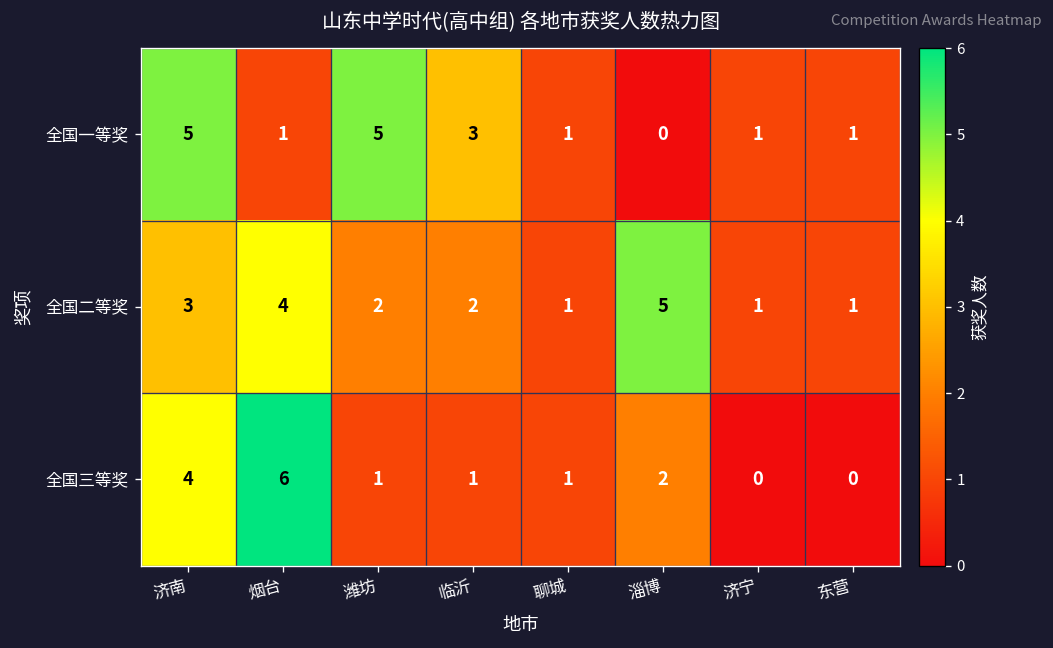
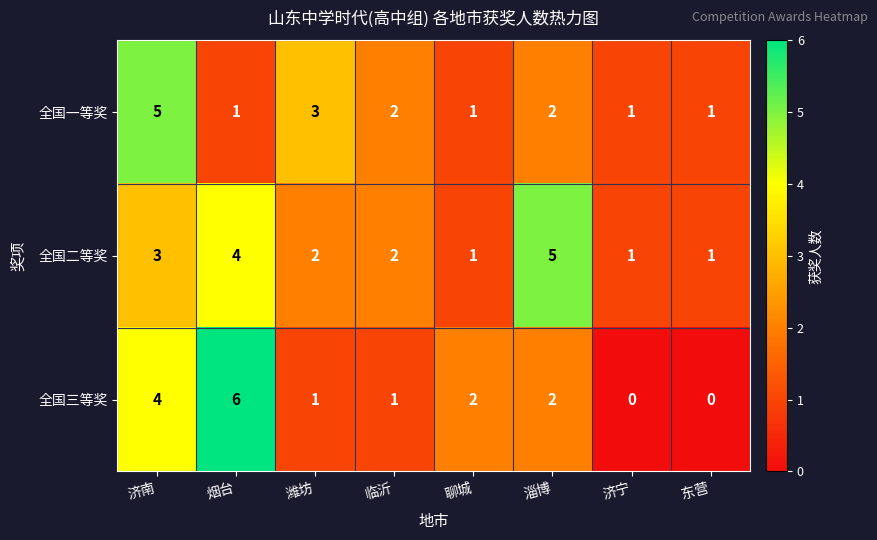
  {
    "全国一等奖": {
      "济南": 5,
      "烟台": 1,
-     "潍坊": 5,
-     "临沂": 3,
+     "潍坊": 3,
+     "临沂": 2,
      "聊城": 1,
-     "淄博": 0,
+     "淄博": 2,
      "济宁": 1,
      "东营": 1
    },
    "全国二等奖": {
      "济南": 3,
      "烟台": 4,
      "潍坊": 2,
      "临沂": 2,
      "聊城": 1,
      "淄博": 5,
      "济宁": 1,
      "东营": 1
    },
    "全国三等奖": {
      "济南": 4,
      "烟台": 6,
      "潍坊": 1,
      "临沂": 1,
-     "聊城": 1,
+     "聊城": 2,
      "淄博": 2,
      "济宁": 0,
      "东营": 0
    }
  }
